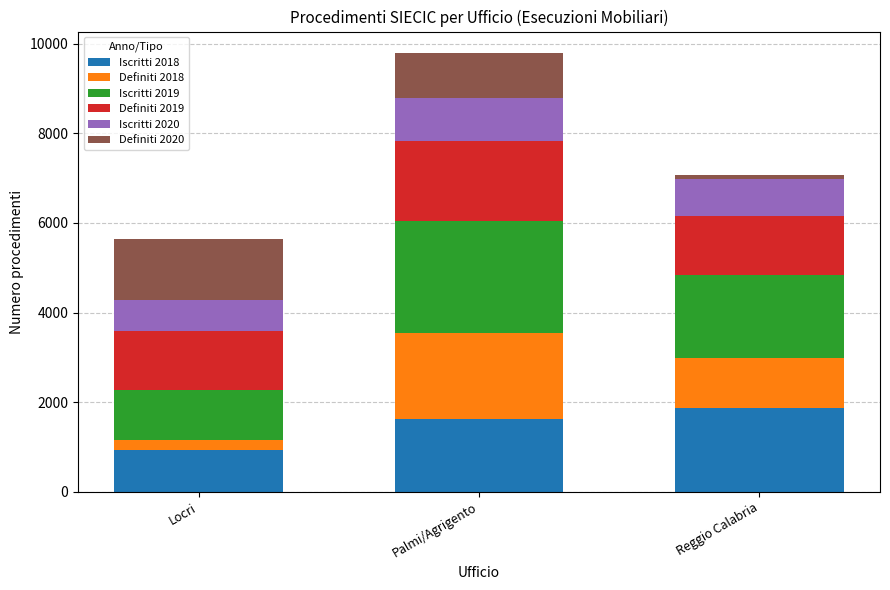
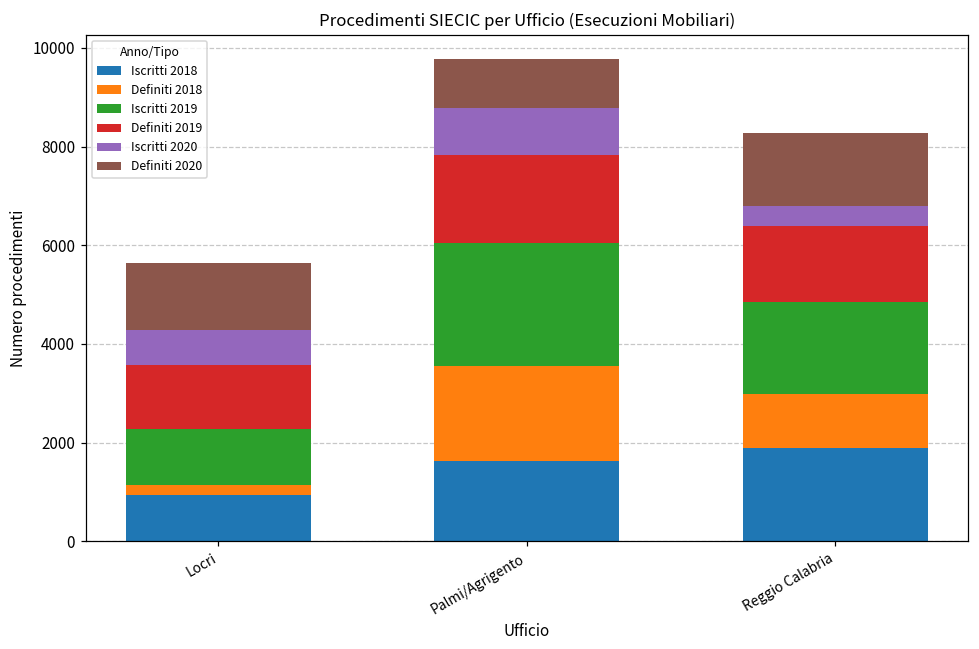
  {
    "Iscritti 2018": {
      "Locri": 900,
      "Palmi/Agrigento": 1600,
      "Reggio Calabria": 1900
    },
    "Definiti 2018": {
      "Locri": 200,
      "Palmi/Agrigento": 1900,
      "Reggio Calabria": 1100
    },
    "Iscritti 2019": {
      "Locri": 1100,
      "Palmi/Agrigento": 2500,
      "Reggio Calabria": 1900
    },
    "Definiti 2019": {
      "Locri": 1300,
      "Palmi/Agrigento": 1800,
-     "Reggio Calabria": 1300
+     "Reggio Calabria": 1500
    },
    "Iscritti 2020": {
      "Locri": 700,
      "Palmi/Agrigento": 1000,
-     "Reggio Calabria": 800
+     "Reggio Calabria": 400
    },
    "Definiti 2020": {
      "Locri": 1400,
      "Palmi/Agrigento": 1000,
-     "Reggio Calabria": 100
+     "Reggio Calabria": 1500
    }
  }
